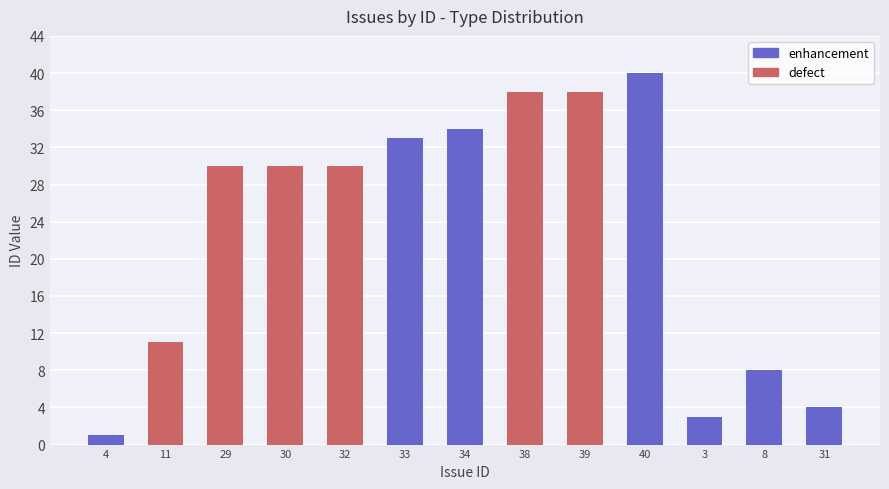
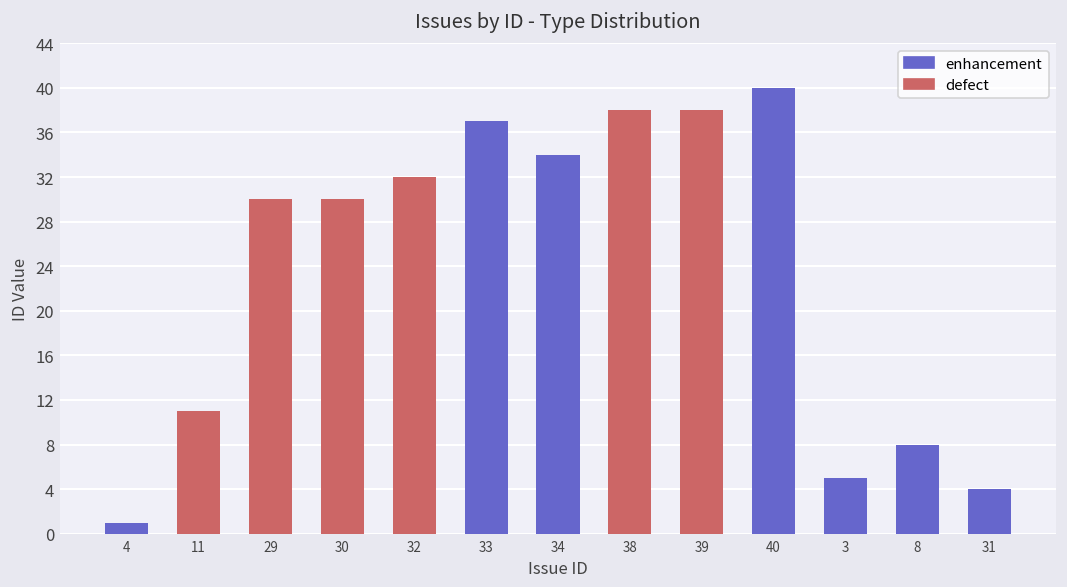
  {
    "4": 1,
    "11": 11,
    "29": 30,
    "30": 30,
-   "32": 30,
-   "33": 33,
+   "32": 32,
+   "33": 37,
    "34": 34,
    "38": 38,
    "39": 38,
    "40": 40,
-   "3": 3,
+   "3": 5,
    "8": 8,
    "31": 4
  }
